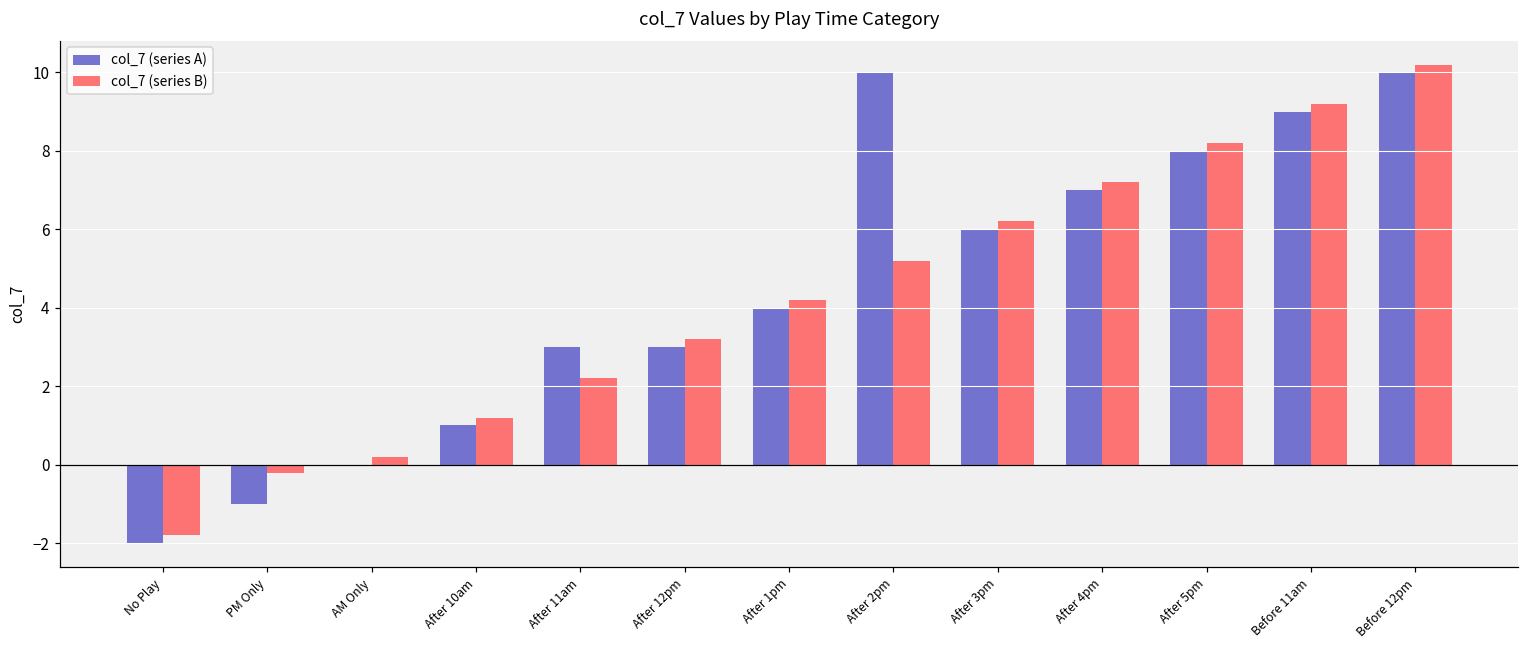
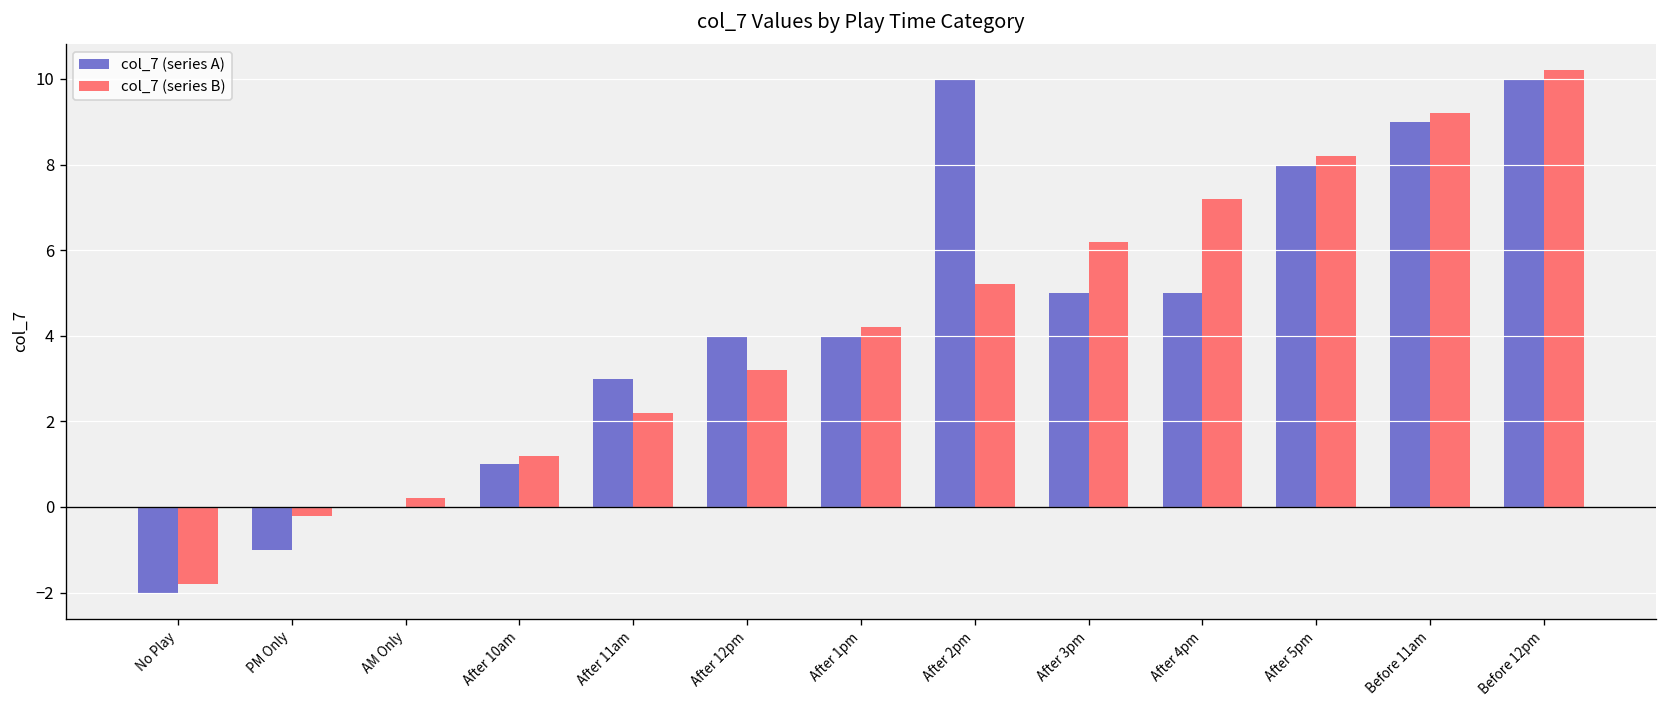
  {
    "col_7 (series A)": {
      "No Play": -2,
      "PM Only": -1,
      "AM Only": 0,
      "After 10am": 1,
      "After 11am": 3,
-     "After 12pm": 3,
+     "After 12pm": 4,
      "After 1pm": 4,
      "After 2pm": 10,
-     "After 3pm": 6,
-     "After 4pm": 7,
+     "After 3pm": 5,
+     "After 4pm": 5,
      "After 5pm": 8,
      "Before 11am": 9,
      "Before 12pm": 10
    },
    "col_7 (series B)": {
      "No Play": -1.8,
      "PM Only": -0.2,
      "AM Only": 0.2,
      "After 10am": 1.2,
      "After 11am": 2.2,
      "After 12pm": 3.2,
      "After 1pm": 4.2,
      "After 2pm": 5.2,
      "After 3pm": 6.2,
      "After 4pm": 7.2,
      "After 5pm": 8.2,
      "Before 11am": 9.2,
      "Before 12pm": 10.2
    }
  }
